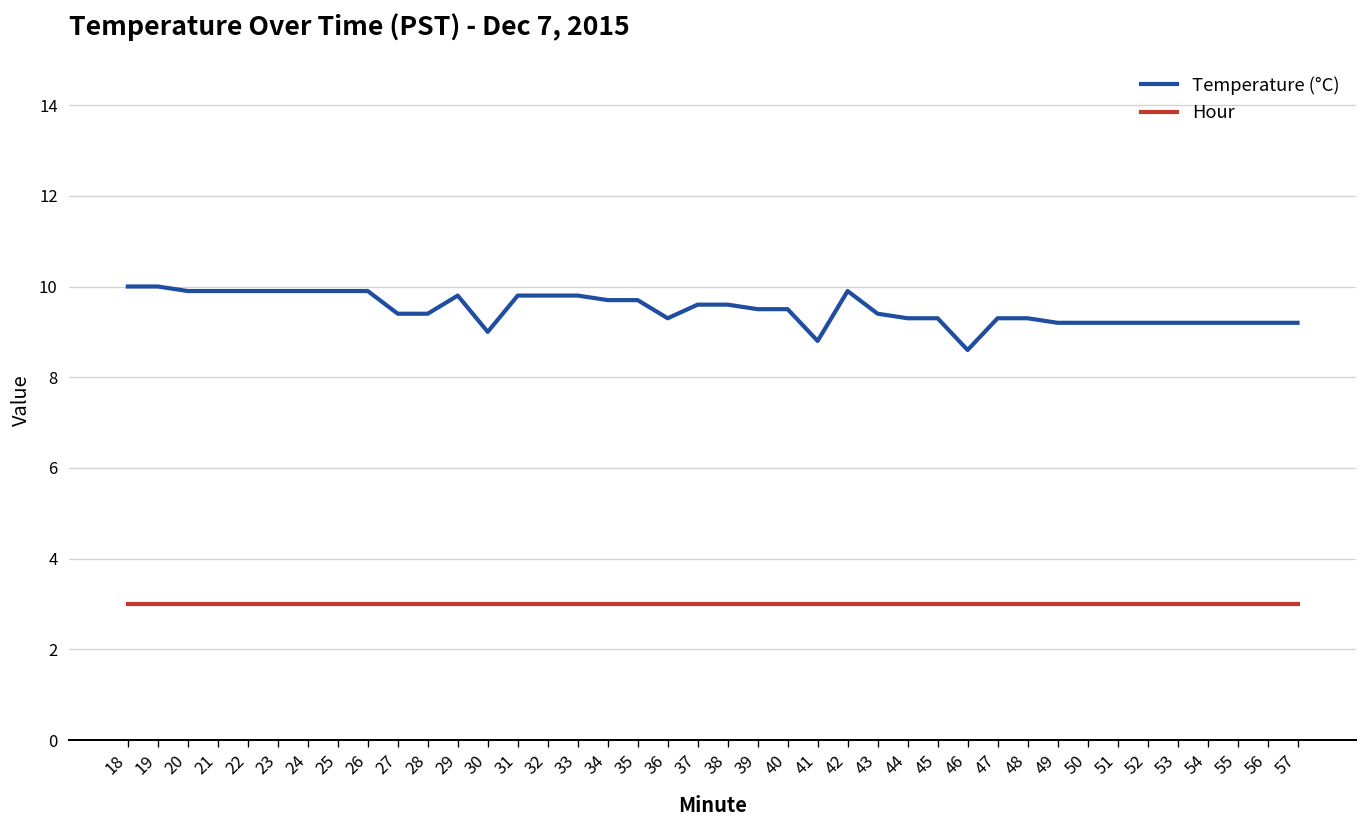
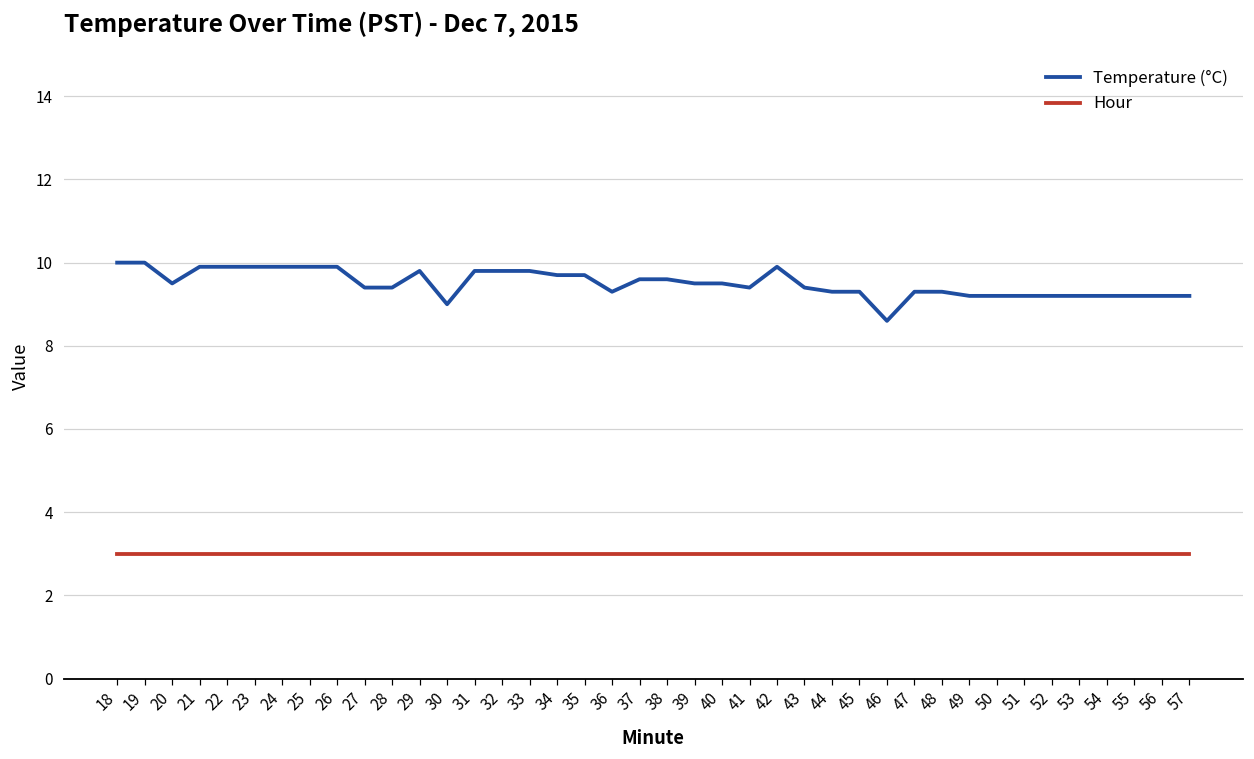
  {
    "Temperature (°C)": {
      "18": 10.0,
      "19": 10.0,
-     "20": 9.9,
+     "20": 9.5,
      "21": 9.9,
      "22": 9.9,
      "23": 9.9,
      "24": 9.9,
      "25": 9.9,
      "26": 9.9,
      "27": 9.4,
      "28": 9.4,
      "29": 9.8,
      "30": 9.0,
      "31": 9.8,
      "32": 9.8,
      "33": 9.8,
      "34": 9.7,
      "35": 9.7,
      "36": 9.3,
      "37": 9.6,
      "38": 9.6,
      "39": 9.5,
      "40": 9.5,
-     "41": 8.8,
+     "41": 9.4,
      "42": 9.9,
      "43": 9.4,
      "44": 9.3,
      "45": 9.3,
      "46": 8.6,
      "47": 9.3,
      "48": 9.3,
      "49": 9.2,
      "50": 9.2,
      "51": 9.2,
      "52": 9.2,
      "53": 9.2,
      "54": 9.2,
      "55": 9.2,
      "56": 9.2,
      "57": 9.2
    },
    "Hour": {
      "18": 3.0,
      "19": 3.0,
      "20": 3.0,
      "21": 3.0,
      "22": 3.0,
      "23": 3.0,
      "24": 3.0,
      "25": 3.0,
      "26": 3.0,
      "27": 3.0,
      "28": 3.0,
      "29": 3.0,
      "30": 3.0,
      "31": 3.0,
      "32": 3.0,
      "33": 3.0,
      "34": 3.0,
      "35": 3.0,
      "36": 3.0,
      "37": 3.0,
      "38": 3.0,
      "39": 3.0,
      "40": 3.0,
      "41": 3.0,
      "42": 3.0,
      "43": 3.0,
      "44": 3.0,
      "45": 3.0,
      "46": 3.0,
      "47": 3.0,
      "48": 3.0,
      "49": 3.0,
      "50": 3.0,
      "51": 3.0,
      "52": 3.0,
      "53": 3.0,
      "54": 3.0,
      "55": 3.0,
      "56": 3.0,
      "57": 3.0
    }
  }
